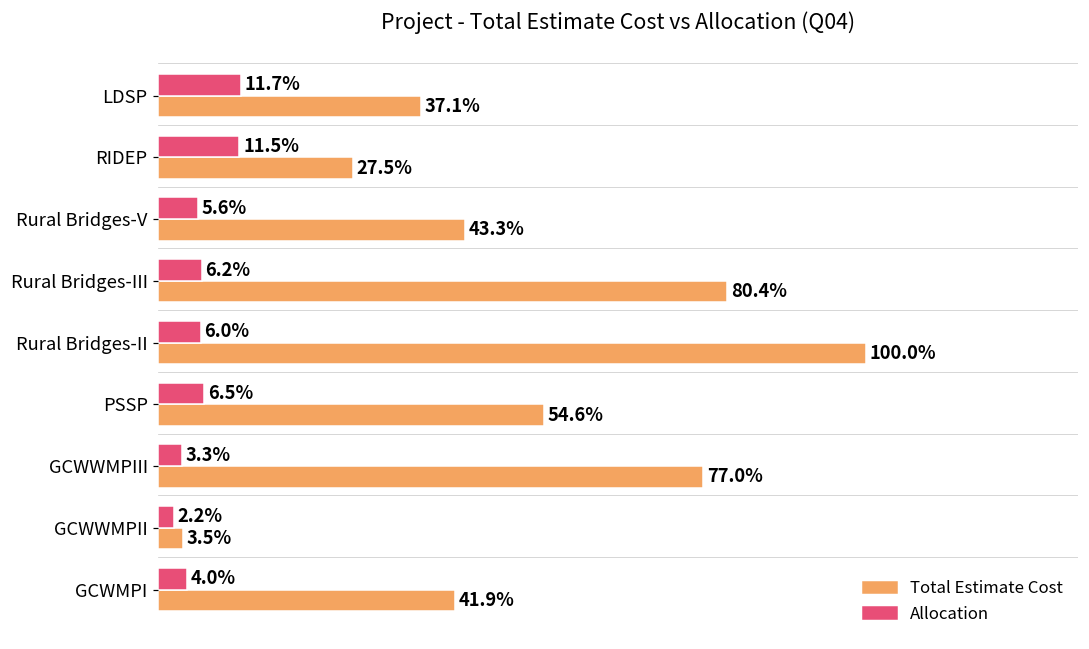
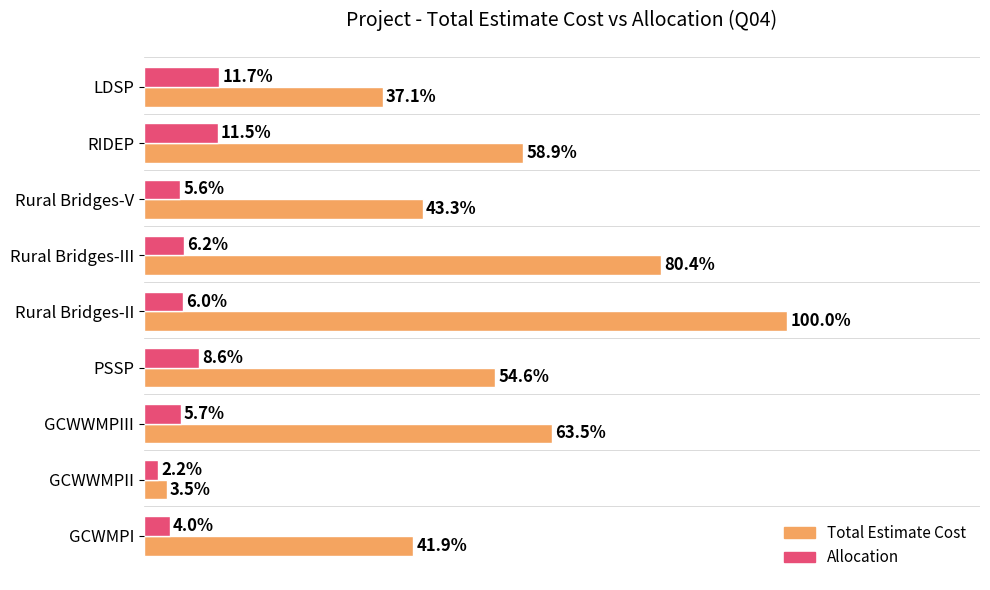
  {
    "Total Estimate Cost": {
      "LDSP": "37.1%",
-     "RIDEP": "27.5%",
+     "RIDEP": "58.9%",
      "Rural Bridges-V": "43.3%",
      "Rural Bridges-III": "80.4%",
      "Rural Bridges-II": "100.0%",
      "PSSP": "54.6%",
-     "GCWWMPIII": "77.0%",
+     "GCWWMPIII": "63.5%",
      "GCWWMPII": "3.5%",
      "GCWMPI": "41.9%"
    },
    "Allocation": {
      "LDSP": "11.7%",
      "RIDEP": "11.5%",
      "Rural Bridges-V": "5.6%",
      "Rural Bridges-III": "6.2%",
      "Rural Bridges-II": "6.0%",
-     "PSSP": "6.5%",
-     "GCWWMPIII": "3.3%",
+     "PSSP": "8.6%",
+     "GCWWMPIII": "5.7%",
      "GCWWMPII": "2.2%",
      "GCWMPI": "4.0%"
    }
  }
